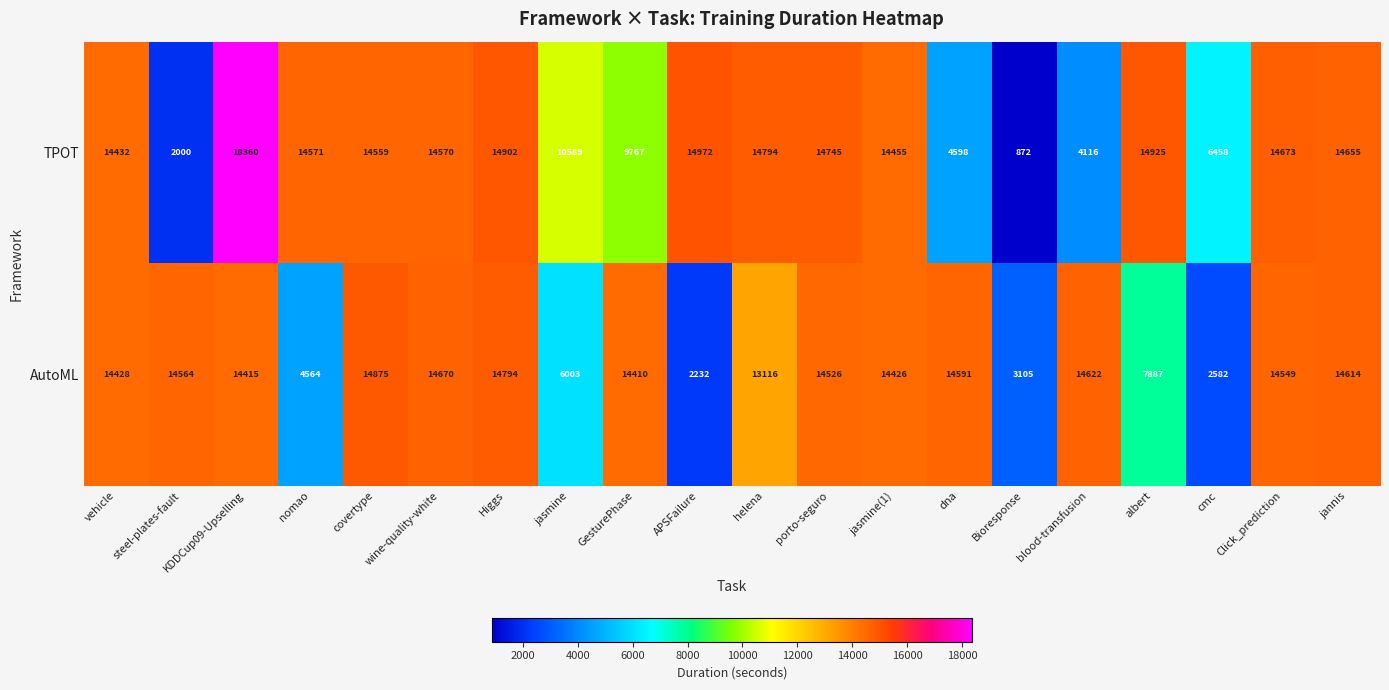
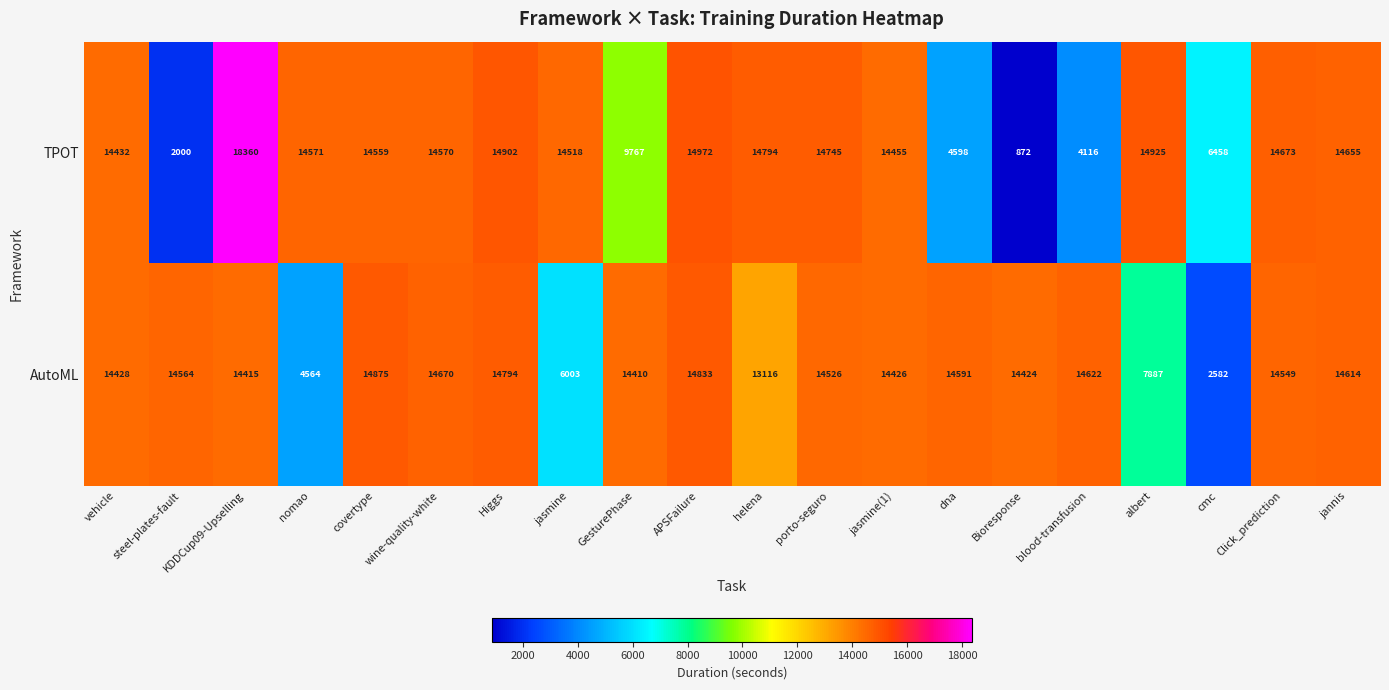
  {
    "TPOT": {
      "vehicle": 14432,
      "steel-plates-fault": 2000,
      "KDDCup09-Upselling": 18360,
      "nomao": 14571,
      "covertype": 14559,
      "wine-quality-white": 14570,
      "Higgs": 14902,
-     "jasmine": 10589,
+     "jasmine": 14518,
      "GesturePhase": 9767,
      "APSFailure": 14972,
      "helena": 14794,
      "porto-seguro": 14745,
      "jasmine(1)": 14455,
      "dna": 4598,
      "Bioresponse": 872,
      "blood-transfusion": 4116,
      "albert": 14925,
      "cmc": 6458,
      "Click_prediction": 14673,
      "jannis": 14655
    },
    "AutoML": {
      "vehicle": 14428,
      "steel-plates-fault": 14564,
      "KDDCup09-Upselling": 14415,
      "nomao": 4564,
      "covertype": 14875,
      "wine-quality-white": 14670,
      "Higgs": 14794,
      "jasmine": 6003,
      "GesturePhase": 14410,
-     "APSFailure": 2232,
+     "APSFailure": 14833,
      "helena": 13116,
      "porto-seguro": 14526,
      "jasmine(1)": 14426,
      "dna": 14591,
-     "Bioresponse": 3105,
+     "Bioresponse": 14424,
      "blood-transfusion": 14622,
      "albert": 7887,
      "cmc": 2582,
      "Click_prediction": 14549,
      "jannis": 14614
    }
  }
